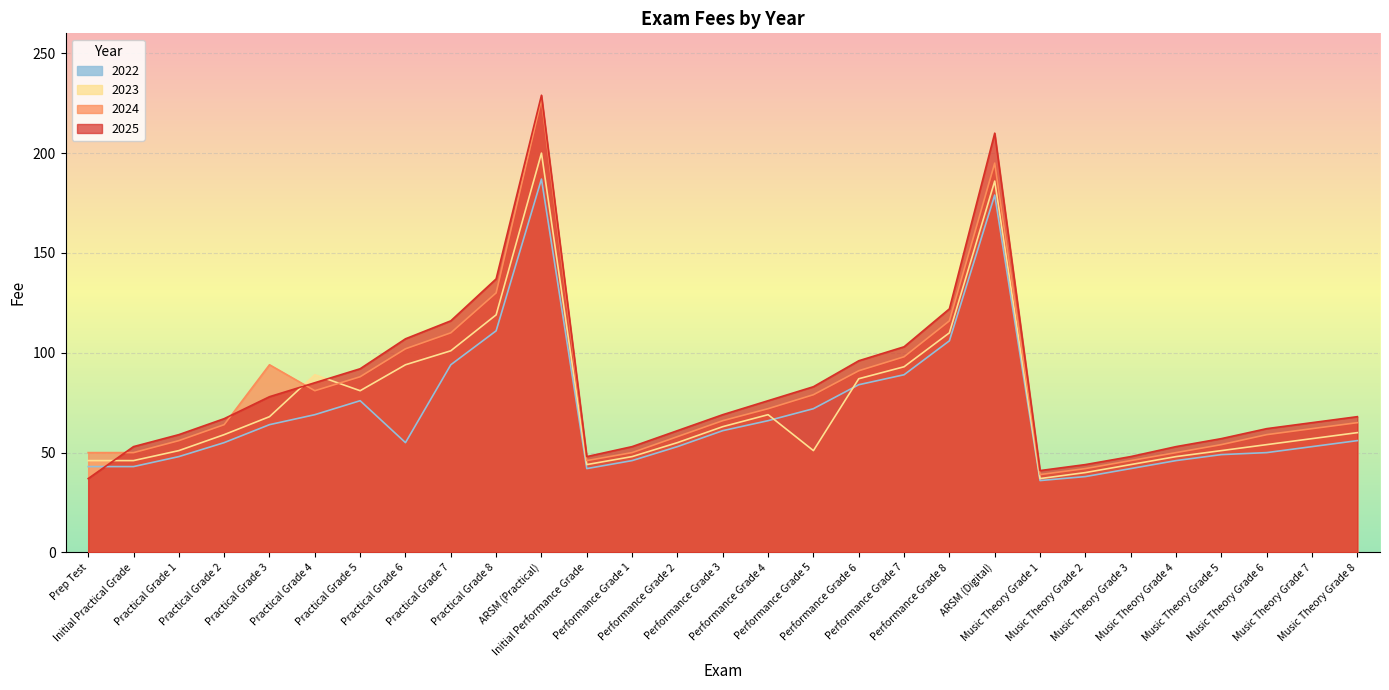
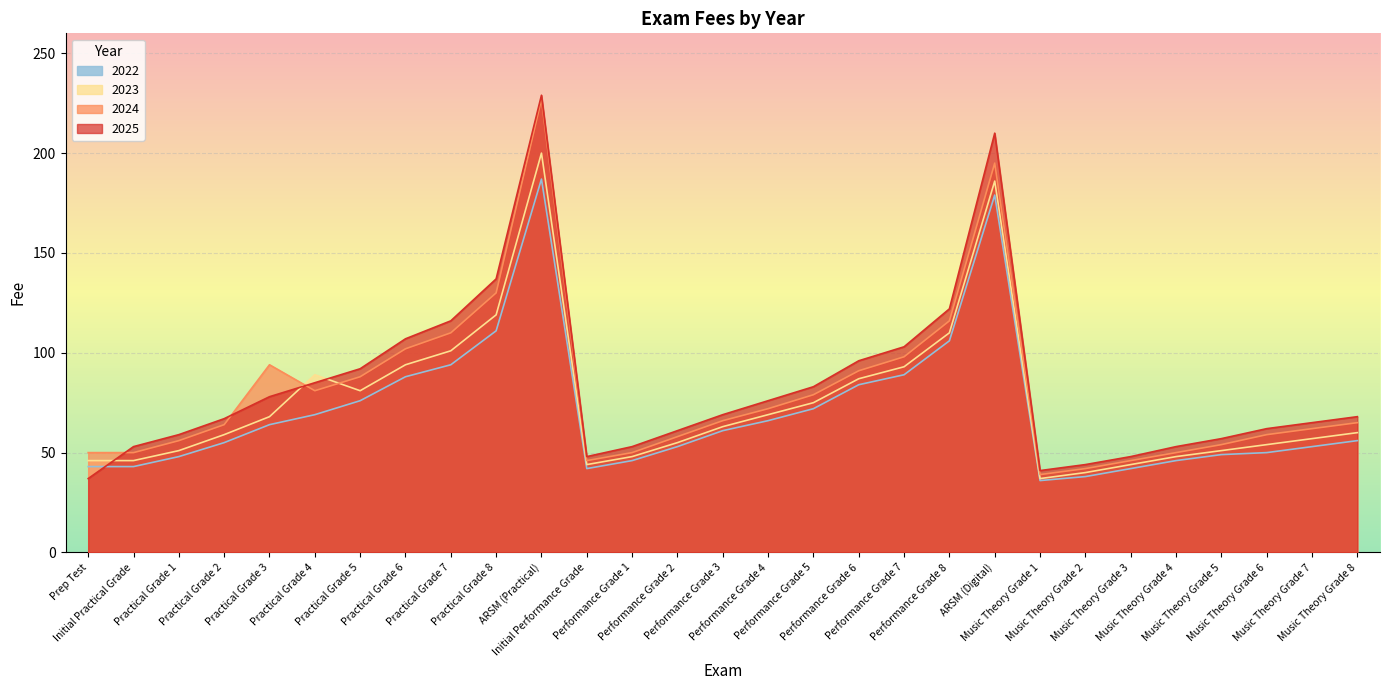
  {
    "2022": {
      "Prep Test": 43,
      "Initial Practical Grade": 43,
      "Practical Grade 1": 48,
      "Practical Grade 2": 55,
      "Practical Grade 3": 64,
      "Practical Grade 4": 69,
      "Practical Grade 5": 76,
-     "Practical Grade 6": 55,
+     "Practical Grade 6": 88,
      "Practical Grade 7": 94,
      "Practical Grade 8": 111,
      "ARSM (Practical)": 187,
      "Initial Performance Grade": 42,
      "Performance Grade 1": 46,
      "Performance Grade 2": 53,
      "Performance Grade 3": 61,
      "Performance Grade 4": 66,
      "Performance Grade 5": 72,
      "Performance Grade 6": 84,
      "Performance Grade 7": 89,
      "Performance Grade 8": 106,
      "ARSM (Digital)": 179,
      "Music Theory Grade 2": 38,
      "Music Theory Grade 3": 42,
      "Music Theory Grade 4": 46,
      "Music Theory Grade 5": 49,
      "Music Theory Grade 6": 50,
      "Music Theory Grade 7": 53,
      "Music Theory Grade 8": 56
    },
    "2023": {
      "Prep Test": 46,
      "Initial Practical Grade": 46,
      "Practical Grade 1": 51,
      "Practical Grade 2": 59,
      "Practical Grade 3": 68,
      "Practical Grade 4": 89,
      "Practical Grade 5": 81,
      "Practical Grade 6": 94,
      "Practical Grade 7": 101,
      "Practical Grade 8": 119,
      "ARSM (Practical)": 200,
      "Initial Performance Grade": 44,
      "Performance Grade 1": 48,
      "Performance Grade 2": 55,
      "Performance Grade 3": 63,
      "Performance Grade 4": 69,
-     "Performance Grade 5": 51,
+     "Performance Grade 5": 75,
      "Performance Grade 6": 87,
      "Performance Grade 7": 93,
      "Performance Grade 8": 110,
      "ARSM (Digital)": 186,
      "Music Theory Grade 2": 40,
      "Music Theory Grade 3": 44,
      "Music Theory Grade 4": 48,
      "Music Theory Grade 5": 51,
      "Music Theory Grade 6": 54,
      "Music Theory Grade 7": 57,
      "Music Theory Grade 8": 60
    },
    "2024": {
      "Prep Test": 50,
      "Initial Practical Grade": 50,
      "Practical Grade 1": 56,
      "Practical Grade 2": 64,
      "Practical Grade 3": 94,
      "Practical Grade 4": 81,
      "Practical Grade 5": 88,
      "Practical Grade 6": 102,
      "Practical Grade 7": 110,
      "Practical Grade 8": 130,
      "ARSM (Practical)": 227,
      "Initial Performance Grade": 46,
      "Performance Grade 1": 50,
      "Performance Grade 2": 58,
      "Performance Grade 3": 66,
      "Performance Grade 4": 72,
      "Performance Grade 5": 79,
      "Performance Grade 6": 91,
      "Performance Grade 7": 98,
      "Performance Grade 8": 116,
      "ARSM (Digital)": 195,
      "Music Theory Grade 1": 39,
      "Music Theory Grade 2": 42,
      "Music Theory Grade 3": 46,
      "Music Theory Grade 4": 50,
      "Music Theory Grade 5": 54,
      "Music Theory Grade 6": 59,
      "Music Theory Grade 7": 62,
      "Music Theory Grade 8": 65
    },
    "2025": {
      "Prep Test": 37,
      "Initial Practical Grade": 53,
      "Practical Grade 1": 59,
      "Practical Grade 2": 67,
      "Practical Grade 3": 78,
      "Practical Grade 4": 85,
      "Practical Grade 5": 92,
      "Practical Grade 6": 107,
      "Practical Grade 7": 116,
      "Practical Grade 8": 137,
      "ARSM (Practical)": 229,
      "Initial Performance Grade": 48,
      "Performance Grade 1": 53,
      "Performance Grade 2": 61,
      "Performance Grade 3": 69,
      "Performance Grade 4": 76,
      "Performance Grade 5": 83,
      "Performance Grade 6": 96,
      "Performance Grade 7": 103,
      "Performance Grade 8": 122,
      "ARSM (Digital)": 210,
      "Music Theory Grade 1": 41,
      "Music Theory Grade 2": 44,
      "Music Theory Grade 3": 48,
      "Music Theory Grade 4": 53,
      "Music Theory Grade 5": 57,
      "Music Theory Grade 6": 62,
      "Music Theory Grade 7": 65,
      "Music Theory Grade 8": 68
    }
  }
